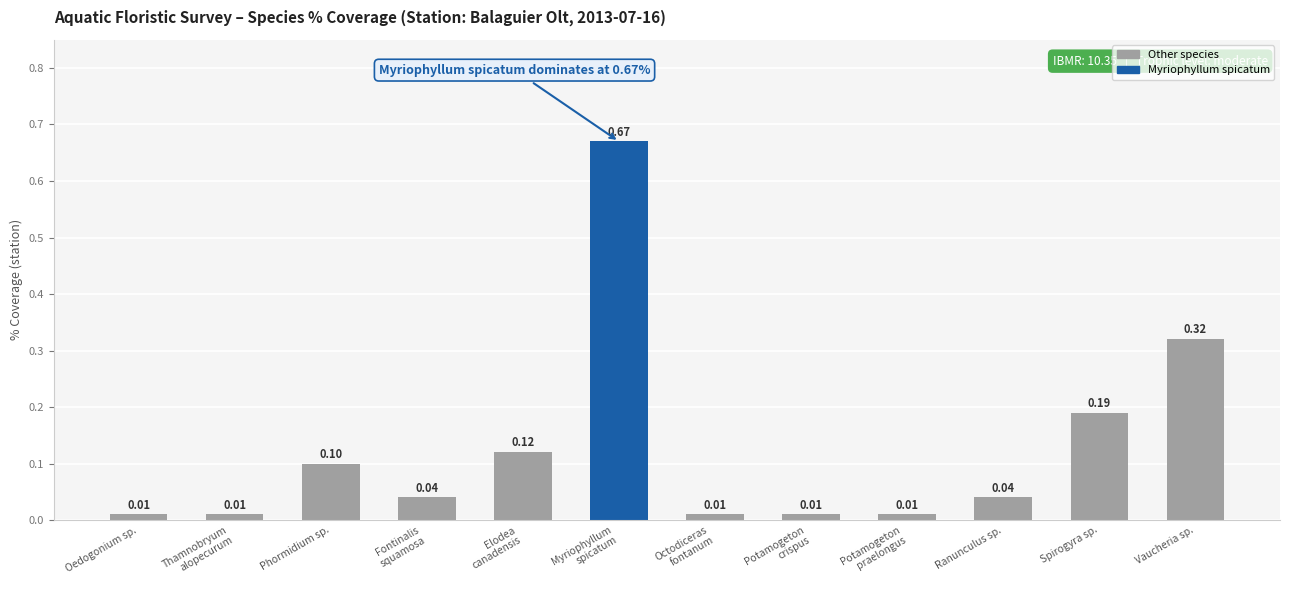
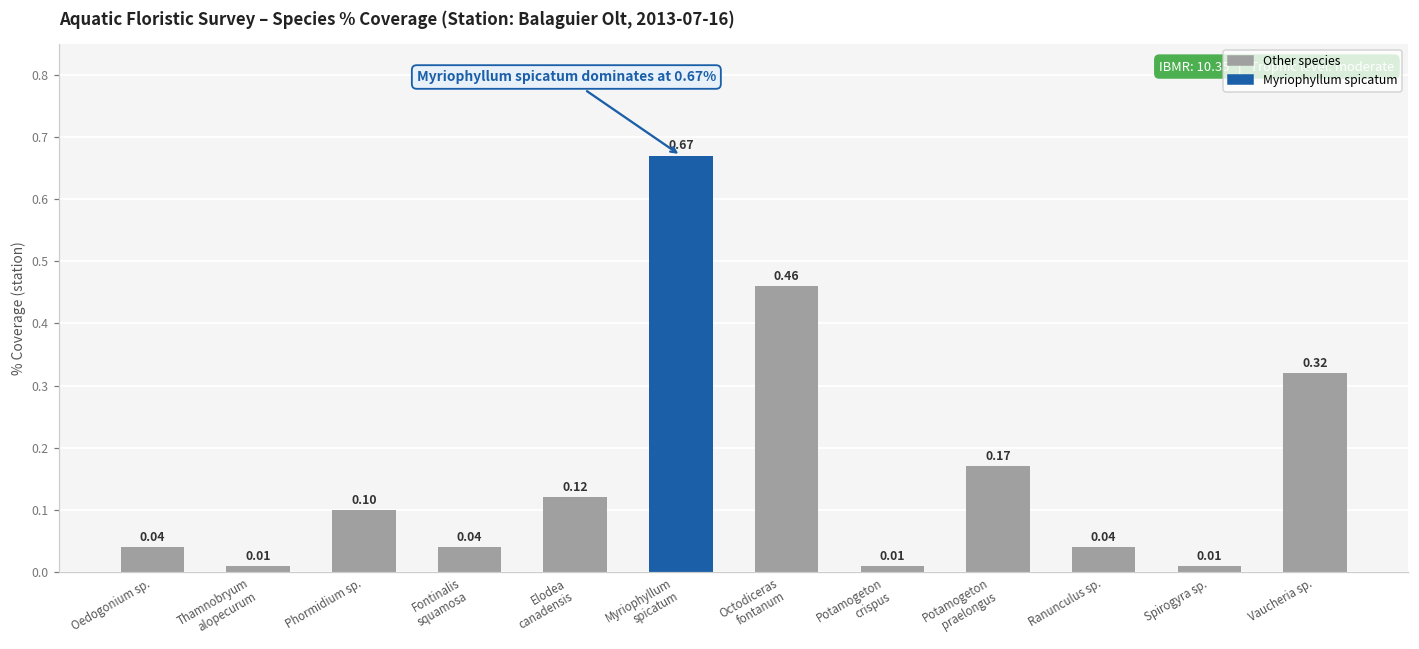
  {
-   "Oedogonium sp.": 0.01,
+   "Oedogonium sp.": 0.04,
    "Thamnobryum alopecurum": 0.01,
    "Phormidium sp.": 0.10,
    "Fontinalis squamosa": 0.04,
    "Elodea canadensis": 0.12,
-   "Octodiceras fontanum": 0.01,
+   "Octodiceras fontanum": 0.46,
    "Potamogeton crispus": 0.01,
-   "Potamogeton praelongus": 0.01,
+   "Potamogeton praelongus": 0.17,
    "Ranunculus sp.": 0.04,
-   "Spirogyra sp.": 0.19,
+   "Spirogyra sp.": 0.01,
    "Vaucheria sp.": 0.32
  }
